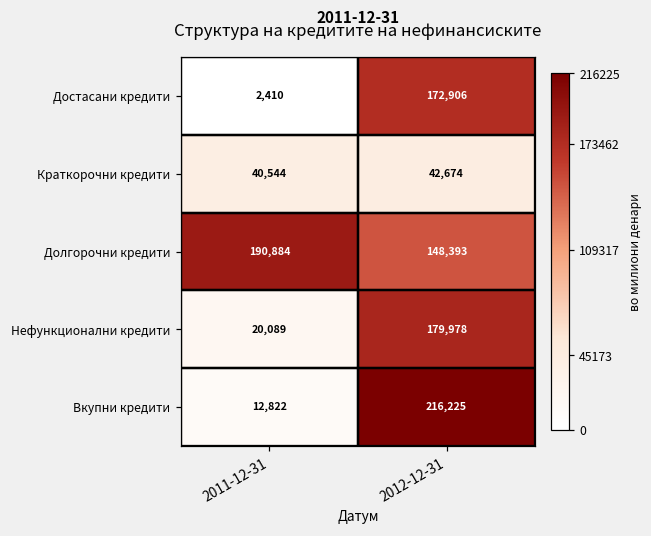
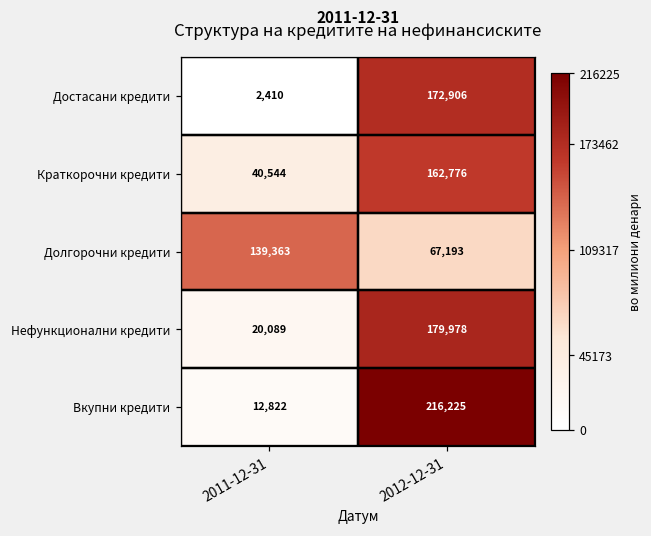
  {
    "Достасани кредити": {
      "2011-12-31": "2,410",
      "2012-12-31": "172,906"
    },
    "Краткорочни кредити": {
      "2011-12-31": "40,544",
-     "2012-12-31": "42,674"
+     "2012-12-31": "162,776"
    },
    "Долгорочни кредити": {
-     "2011-12-31": "190,884",
-     "2012-12-31": "148,393"
+     "2011-12-31": "139,363",
+     "2012-12-31": "67,193"
    },
    "Нефункционални кредити": {
      "2011-12-31": "20,089",
      "2012-12-31": "179,978"
    },
    "Вкупни кредити": {
      "2011-12-31": "12,822",
      "2012-12-31": "216,225"
    }
  }
